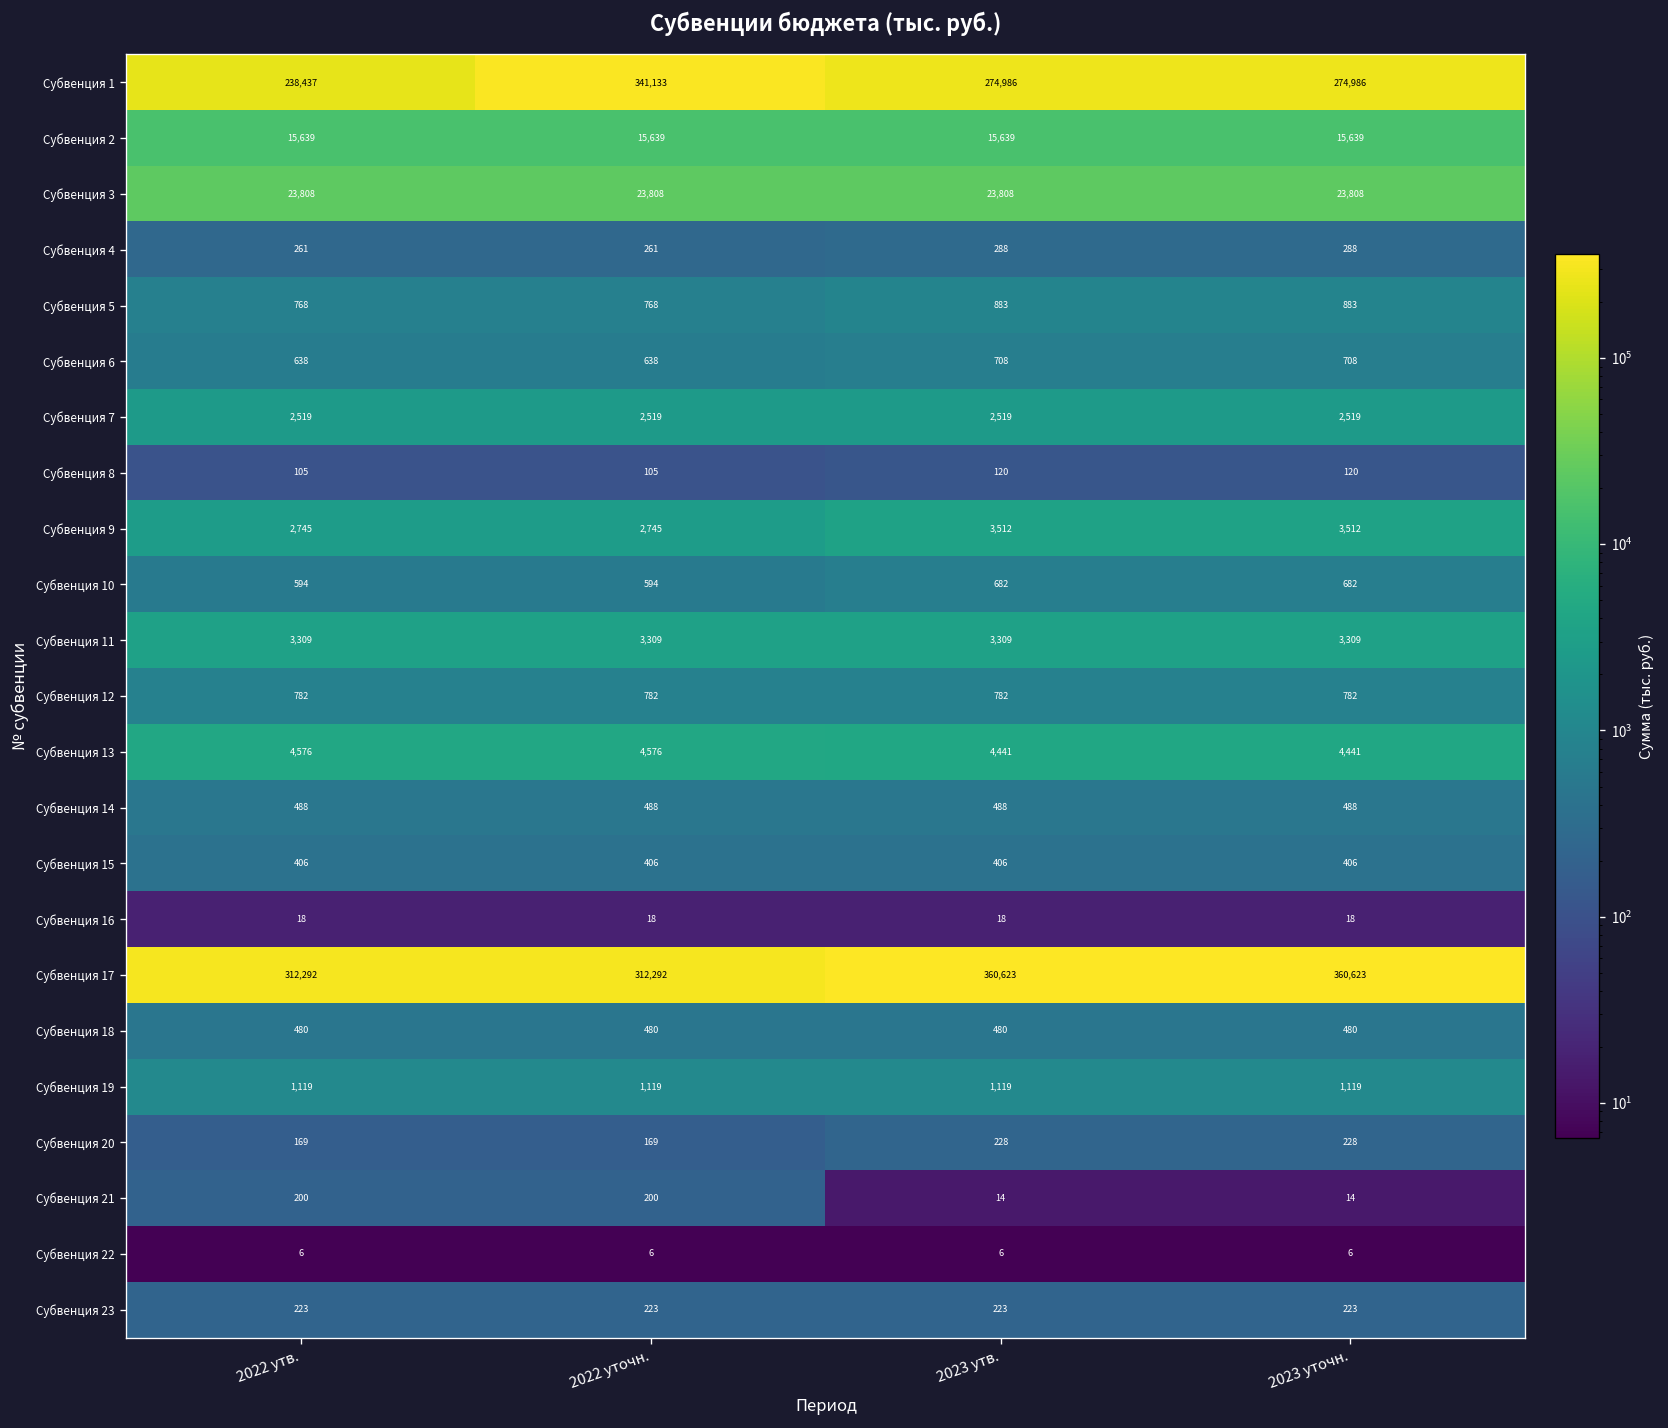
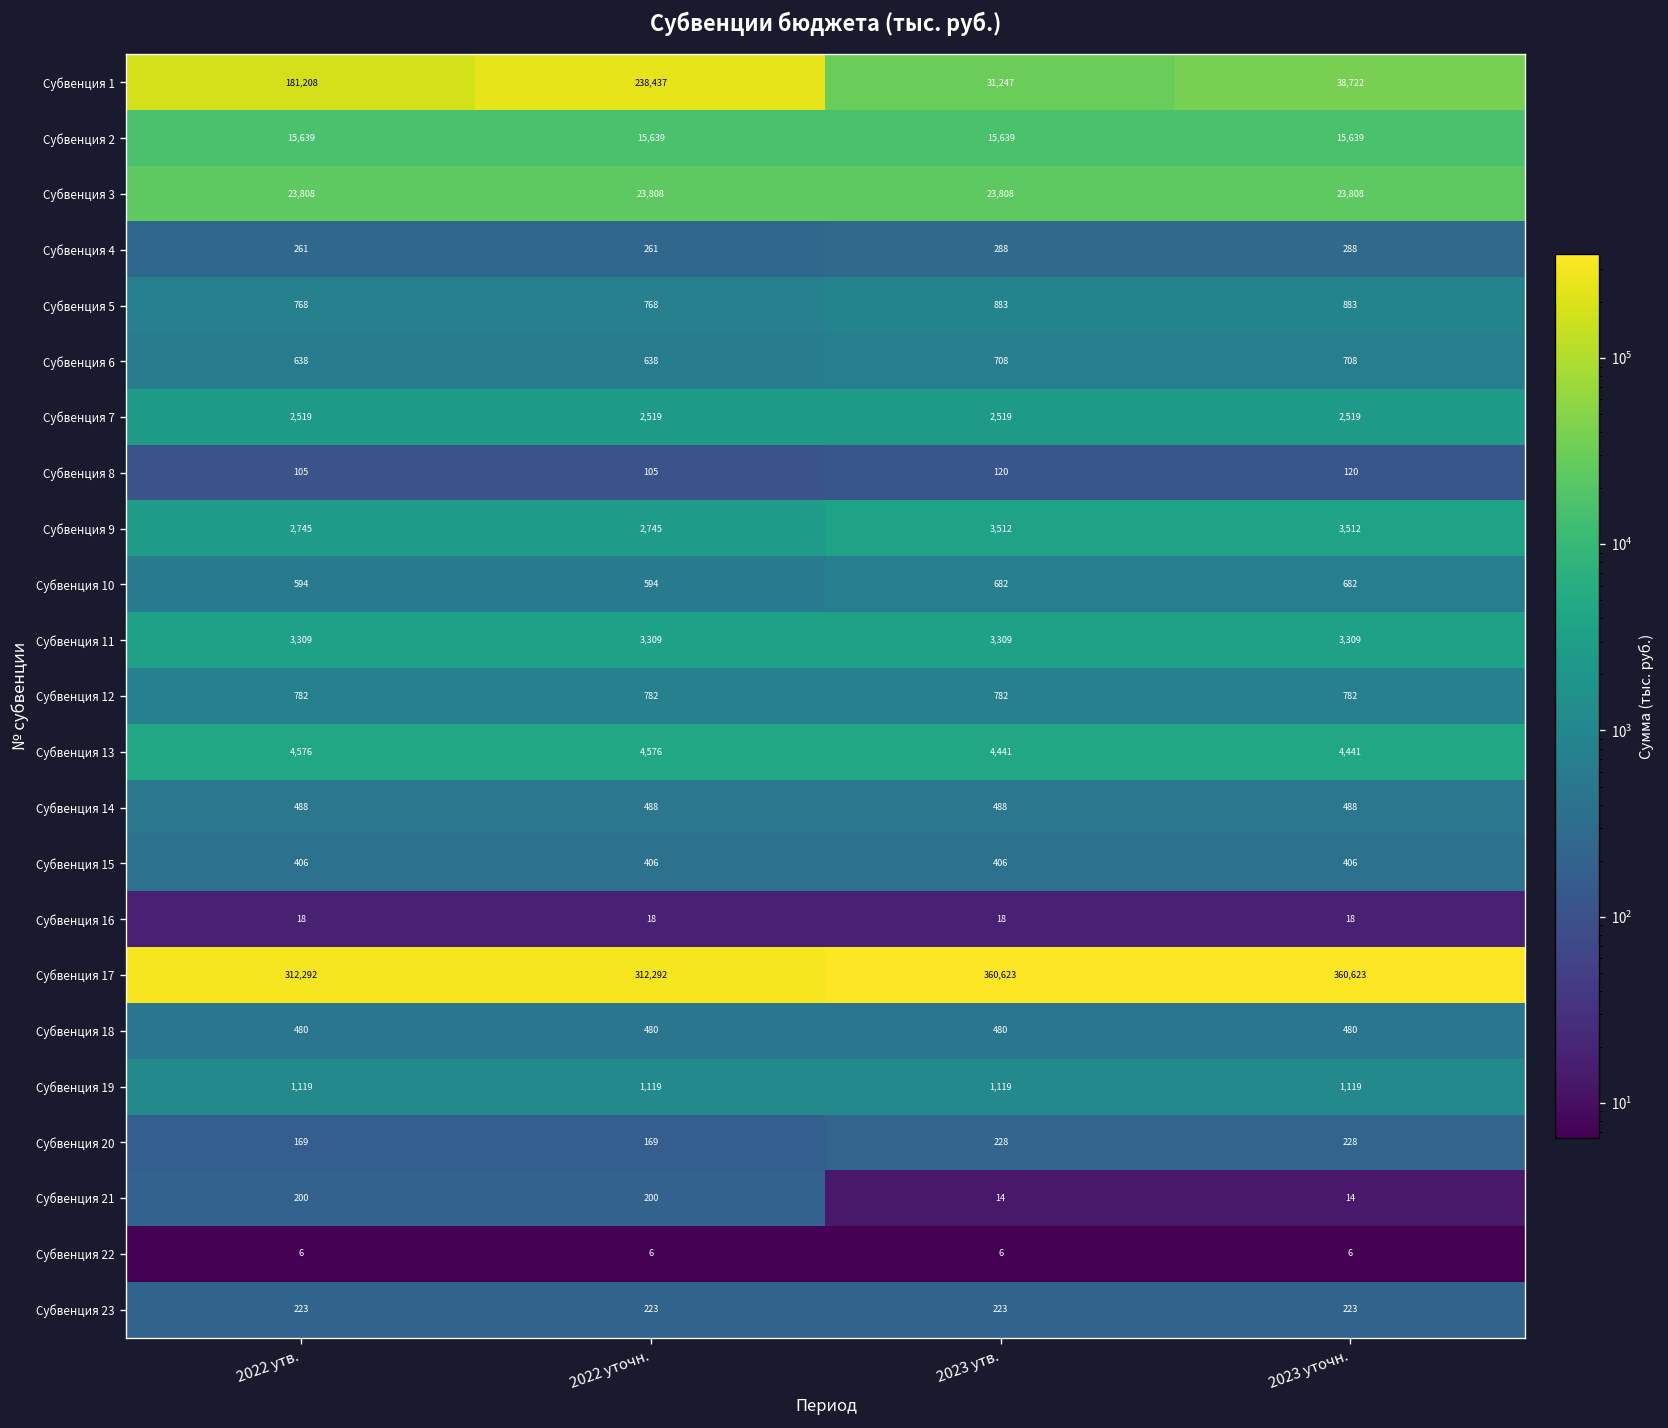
  {
    "Субвенция 1": {
-     "2022 утв.": "238,437",
-     "2022 уточн.": "341,133",
-     "2023 утв.": "274,986",
-     "2023 уточн.": "274,986"
+     "2022 утв.": "181,208",
+     "2022 уточн.": "238,437",
+     "2023 утв.": "31,247",
+     "2023 уточн.": "38,722"
    },
    "Субвенция 2": {
      "2022 утв.": "15,639",
      "2022 уточн.": "15,639",
      "2023 утв.": "15,639",
      "2023 уточн.": "15,639"
    },
    "Субвенция 3": {
      "2022 утв.": "23,808",
      "2022 уточн.": "23,808",
      "2023 утв.": "23,808",
      "2023 уточн.": "23,808"
    },
    "Субвенция 4": {
      "2022 утв.": "261",
      "2022 уточн.": "261",
      "2023 утв.": "288",
      "2023 уточн.": "288"
    },
    "Субвенция 5": {
      "2022 утв.": "768",
      "2022 уточн.": "768",
      "2023 утв.": "883",
      "2023 уточн.": "883"
    },
    "Субвенция 6": {
      "2022 утв.": "638",
      "2022 уточн.": "638",
      "2023 утв.": "708",
      "2023 уточн.": "708"
    },
    "Субвенция 7": {
      "2022 утв.": "2,519",
      "2022 уточн.": "2,519",
      "2023 утв.": "2,519",
      "2023 уточн.": "2,519"
    },
    "Субвенция 8": {
      "2022 утв.": "105",
      "2022 уточн.": "105",
      "2023 утв.": "120",
      "2023 уточн.": "120"
    },
    "Субвенция 9": {
      "2022 утв.": "2,745",
      "2022 уточн.": "2,745",
      "2023 утв.": "3,512",
      "2023 уточн.": "3,512"
    },
    "Субвенция 10": {
      "2022 утв.": "594",
      "2022 уточн.": "594",
      "2023 утв.": "682",
      "2023 уточн.": "682"
    },
    "Субвенция 11": {
      "2022 утв.": "3,309",
      "2022 уточн.": "3,309",
      "2023 утв.": "3,309",
      "2023 уточн.": "3,309"
    },
    "Субвенция 12": {
      "2022 утв.": "782",
      "2022 уточн.": "782",
      "2023 утв.": "782",
      "2023 уточн.": "782"
    },
    "Субвенция 13": {
      "2022 утв.": "4,576",
      "2022 уточн.": "4,576",
      "2023 утв.": "4,441",
      "2023 уточн.": "4,441"
    },
    "Субвенция 14": {
      "2022 утв.": "488",
      "2022 уточн.": "488",
      "2023 утв.": "488",
      "2023 уточн.": "488"
    },
    "Субвенция 15": {
      "2022 утв.": "406",
      "2022 уточн.": "406",
      "2023 утв.": "406",
      "2023 уточн.": "406"
    },
    "Субвенция 16": {
      "2022 утв.": "18",
      "2022 уточн.": "18",
      "2023 утв.": "18",
      "2023 уточн.": "18"
    },
    "Субвенция 17": {
      "2022 утв.": "312,292",
      "2022 уточн.": "312,292",
      "2023 утв.": "360,623",
      "2023 уточн.": "360,623"
    },
    "Субвенция 18": {
      "2022 утв.": "480",
      "2022 уточн.": "480",
      "2023 утв.": "480",
      "2023 уточн.": "480"
    },
    "Субвенция 19": {
      "2022 утв.": "1,119",
      "2022 уточн.": "1,119",
      "2023 утв.": "1,119",
      "2023 уточн.": "1,119"
    },
    "Субвенция 20": {
      "2022 утв.": "169",
      "2022 уточн.": "169",
      "2023 утв.": "228",
      "2023 уточн.": "228"
    },
    "Субвенция 21": {
      "2022 утв.": "200",
      "2022 уточн.": "200",
      "2023 утв.": "14",
      "2023 уточн.": "14"
    },
    "Субвенция 22": {
      "2022 утв.": "6",
      "2022 уточн.": "6",
      "2023 утв.": "6",
      "2023 уточн.": "6"
    },
    "Субвенция 23": {
      "2022 утв.": "223",
      "2022 уточн.": "223",
      "2023 утв.": "223",
      "2023 уточн.": "223"
    }
  }
